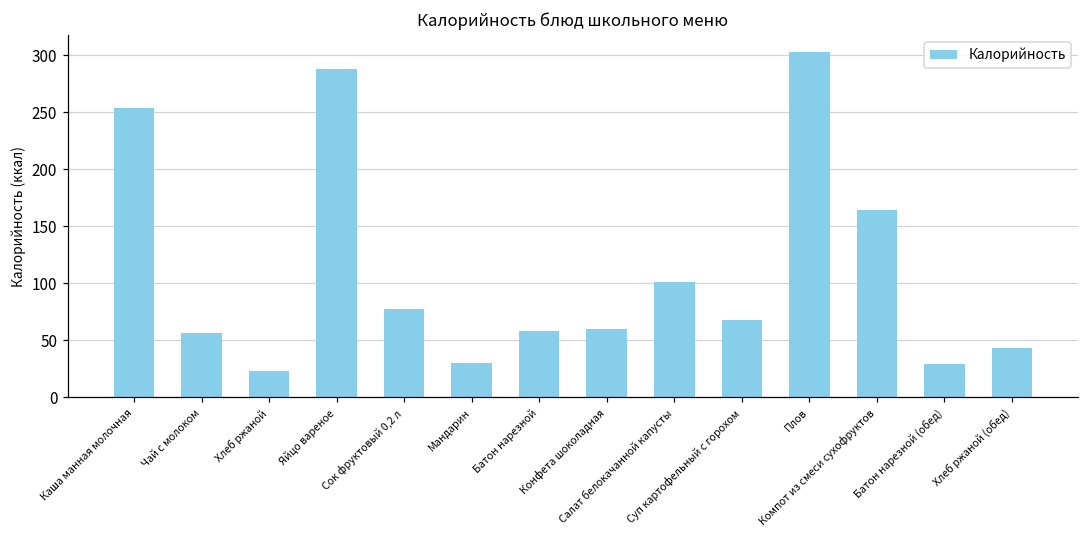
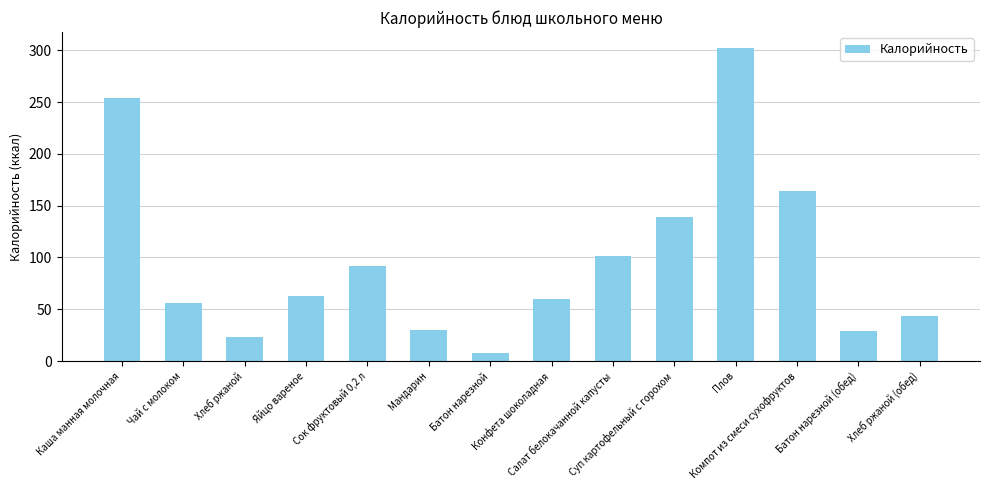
  {
    "Каша манная молочная": 254,
    "Чай с молоком": 56,
    "Хлеб ржаной": 23,
-   "Яйцо вареное": 288,
-   "Сок фруктовый 0,2 л": 77,
+   "Яйцо вареное": 63,
+   "Сок фруктовый 0,2 л": 92,
    "Мандарин": 30,
-   "Батон нарезной": 58,
+   "Батон нарезной": 8,
    "Конфета шоколадная": 60,
    "Салат белокачанной капусты": 101,
-   "Суп картофельный с горохом": 68,
+   "Суп картофельный с горохом": 139,
    "Плов": 303,
    "Компот из смеси сухофруктов": 164,
    "Батон нарезной (обед)": 29,
    "Хлеб ржаной (обед)": 44
  }
